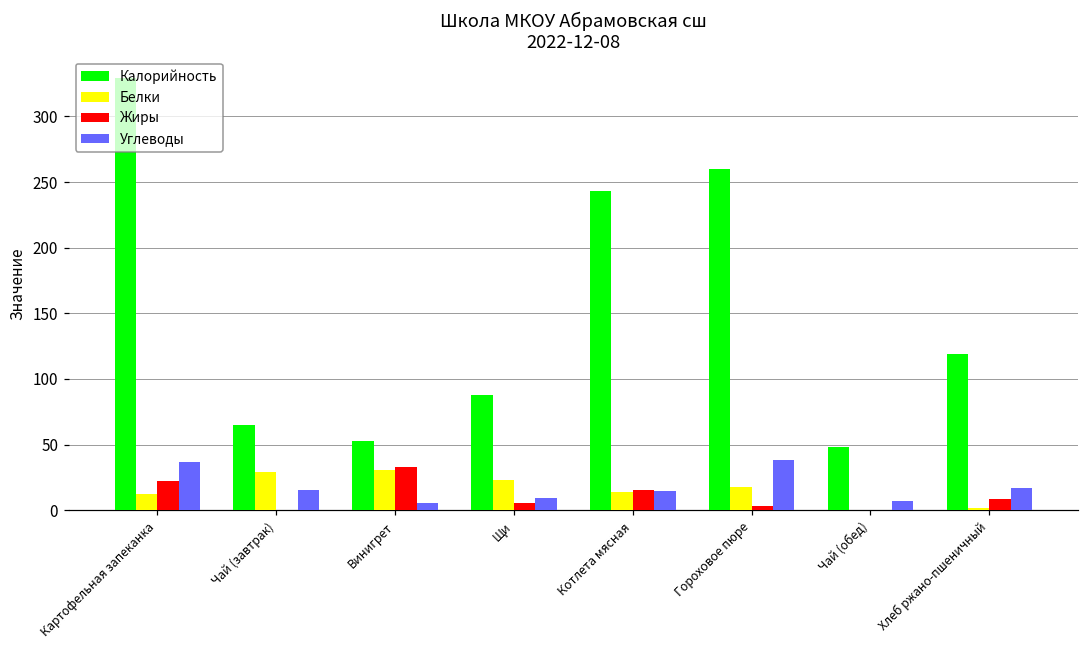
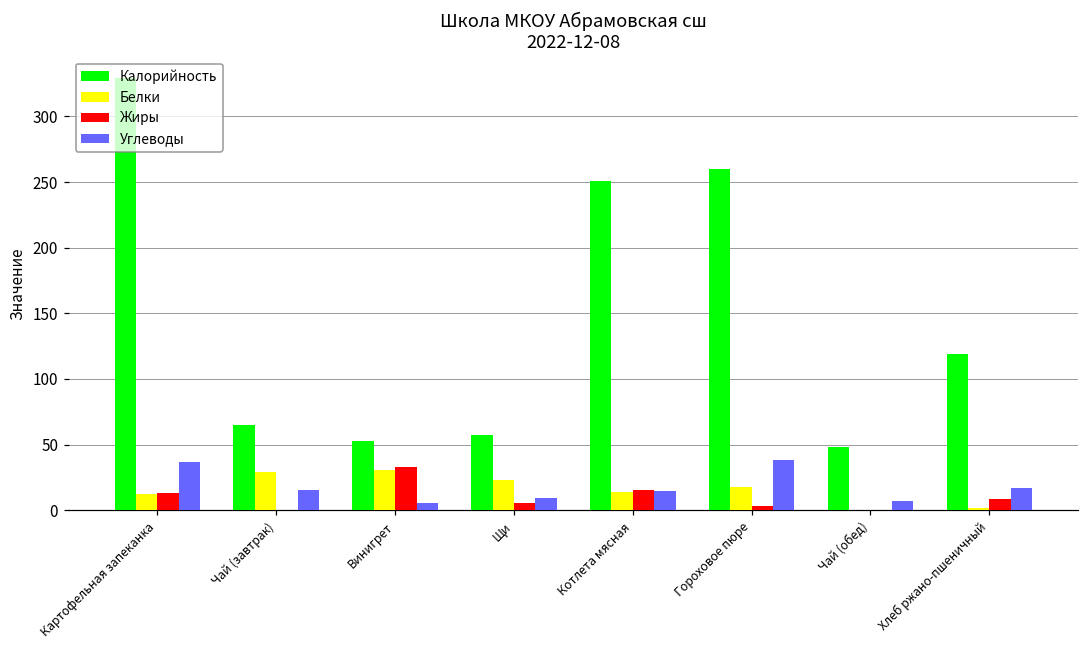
  {
    "Калорийность": {
      "Чай (завтрак)": 65,
      "Винигрет": 53,
-     "Щи": 88,
-     "Котлета мясная": 243,
+     "Щи": 57,
+     "Котлета мясная": 251,
      "Гороховое пюре": 260,
      "Чай (обед)": 48,
      "Хлеб ржано-пшеничный": 119
    },
    "Белки": {
      "Картофельная запеканка": 12,
      "Чай (завтрак)": 29,
      "Винигрет": 31,
      "Щи": 23,
      "Котлета мясная": 14,
      "Гороховое пюре": 17,
      "Чай (обед)": 0
    },
    "Жиры": {
-     "Картофельная запеканка": 22,
+     "Картофельная запеканка": 13,
      "Винигрет": 33,
      "Щи": 5,
      "Котлета мясная": 15,
      "Гороховое пюре": 3,
      "Чай (обед)": 0,
      "Хлеб ржано-пшеничный": 8
    },
    "Углеводы": {
      "Картофельная запеканка": 37,
      "Чай (завтрак)": 15,
      "Винигрет": 5,
      "Щи": 9,
      "Котлета мясная": 15,
      "Гороховое пюре": 38,
      "Чай (обед)": 7,
      "Хлеб ржано-пшеничный": 17
    }
  }
